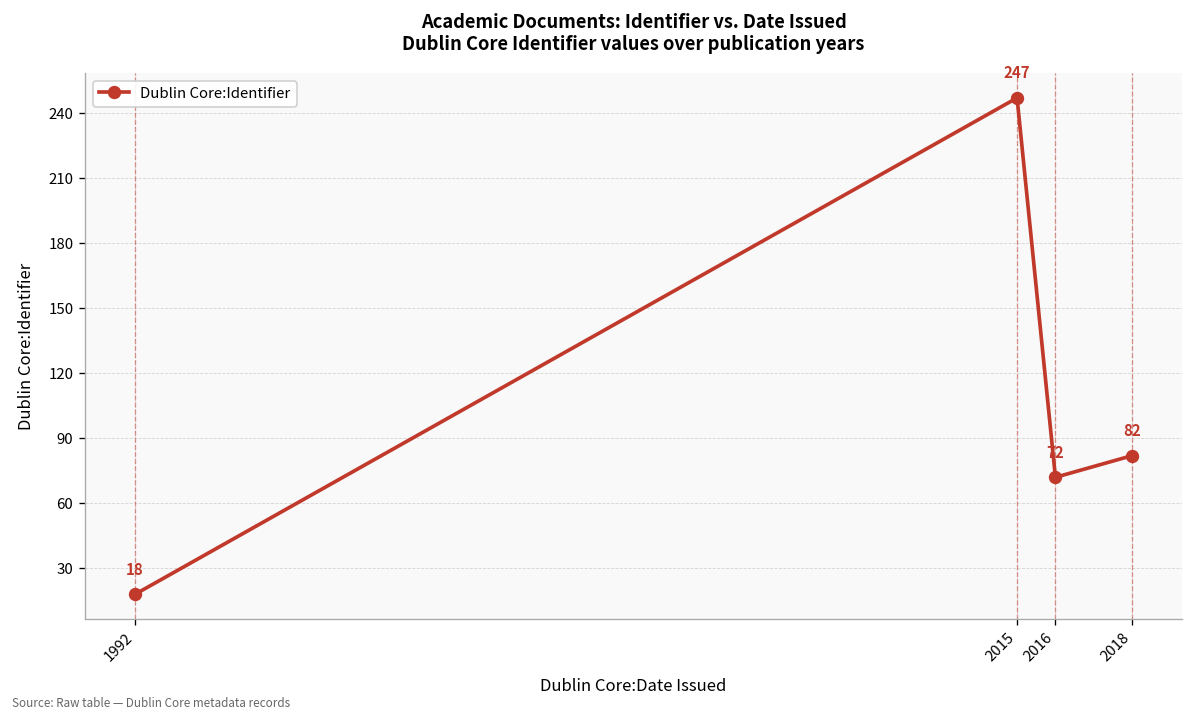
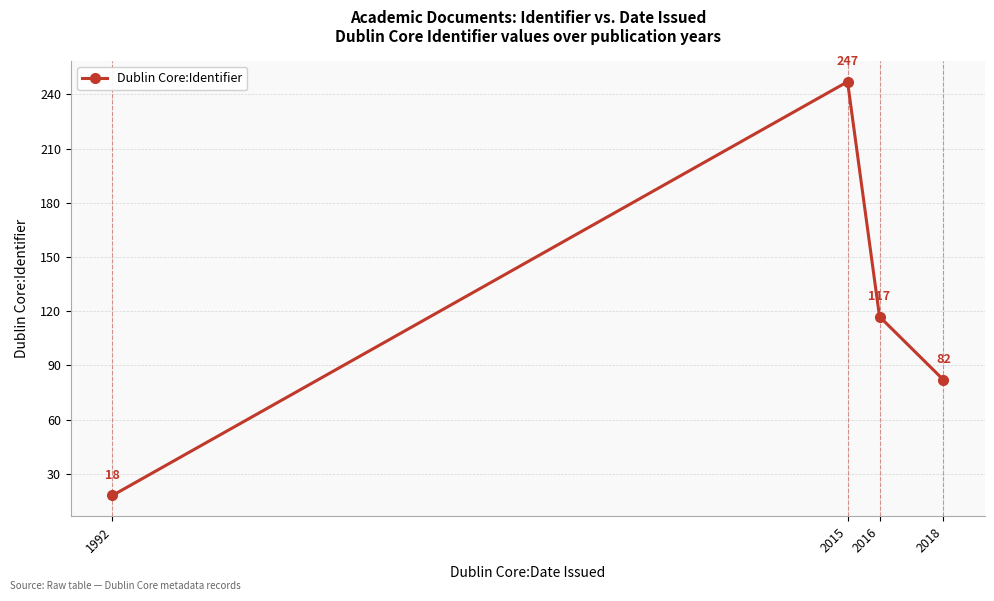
  {
    "1992": 18,
    "2015": 247,
-   "2016": 72,
+   "2016": 117,
    "2018": 82
  }
